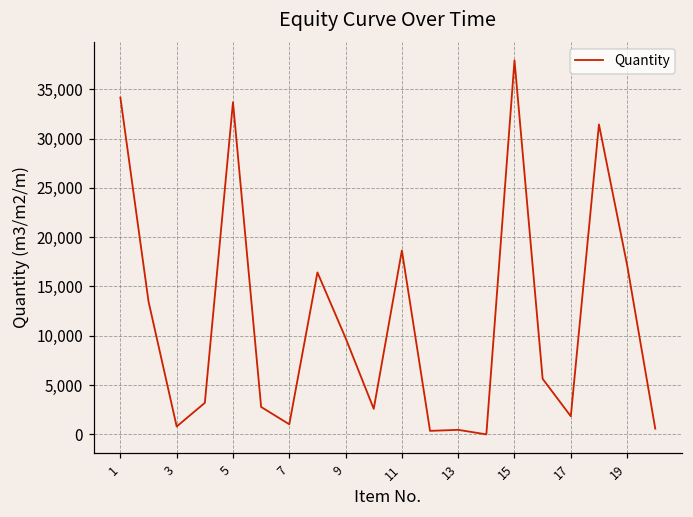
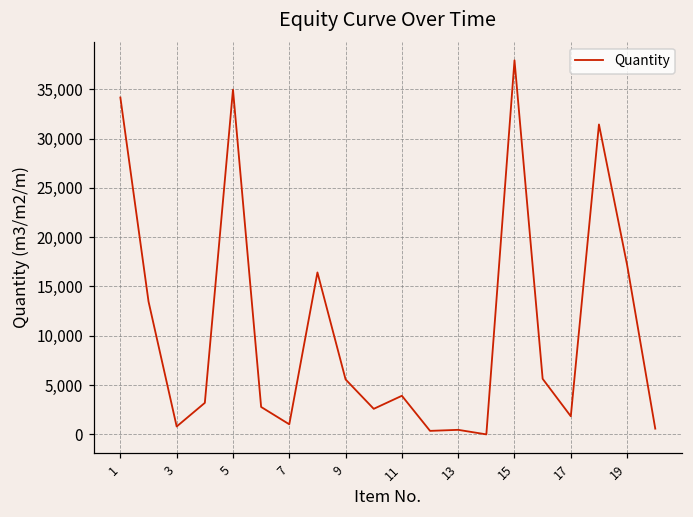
  {
    "1": "34,000",
    "3": "1,000",
-   "5": "34,000",
+   "5": "35,000",
    "7": "1,000",
-   "9": "10,000",
-   "11": "19,000",
+   "9": "6,000",
+   "11": "4,000",
    "13": "0",
    "15": "38,000",
    "17": "2,000",
    "19": "17,000"
  }
